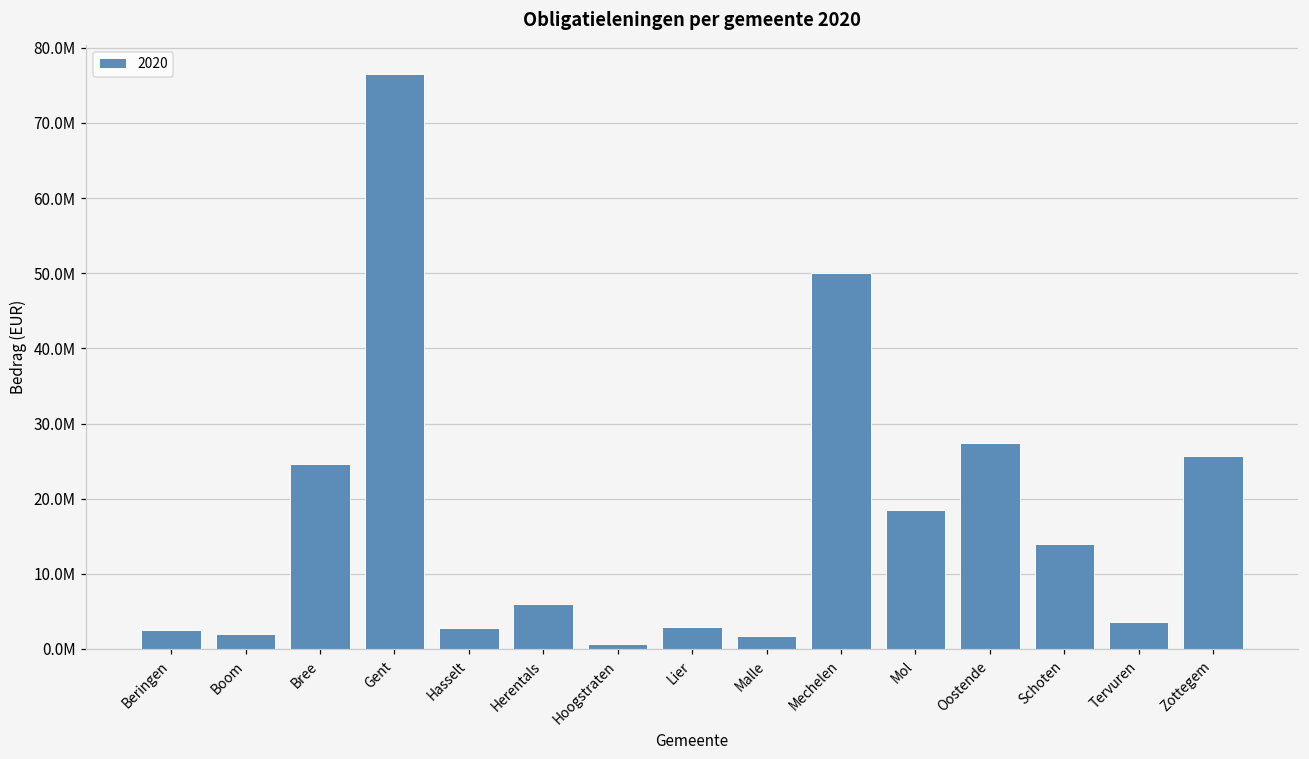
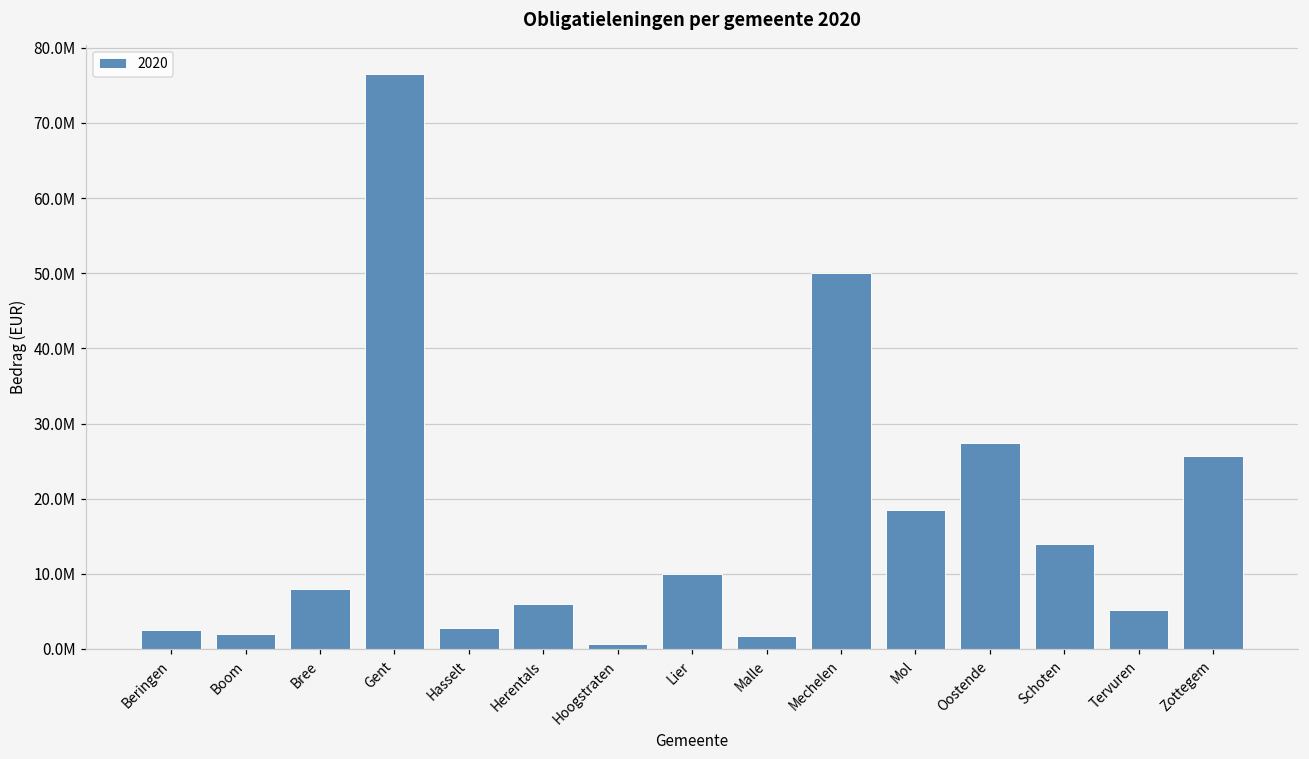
  {
    "Beringen": 3000000,
    "Boom": 2000000,
-   "Bree": 25000000,
+   "Bree": 8000000,
    "Gent": 77000000,
    "Hasselt": 3000000,
    "Herentals": 6000000,
    "Hoogstraten": 1000000,
-   "Lier": 3000000,
+   "Lier": 10000000,
    "Malle": 2000000,
    "Mechelen": 50000000,
    "Mol": 18000000,
    "Oostende": 27000000,
    "Schoten": 14000000,
-   "Tervuren": 4000000,
+   "Tervuren": 5000000,
    "Zottegem": 26000000
  }
